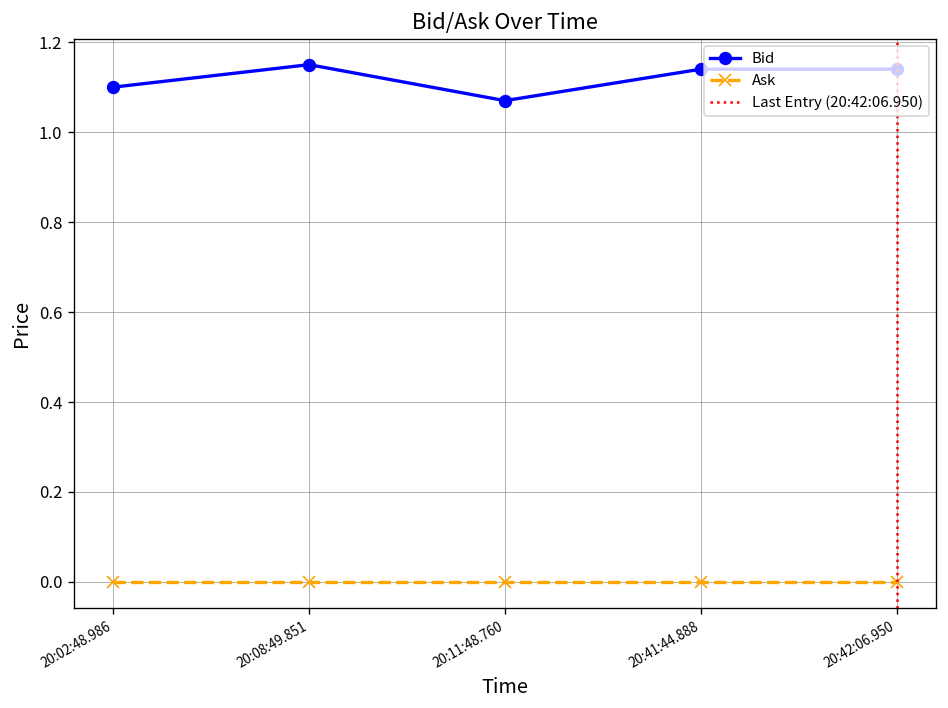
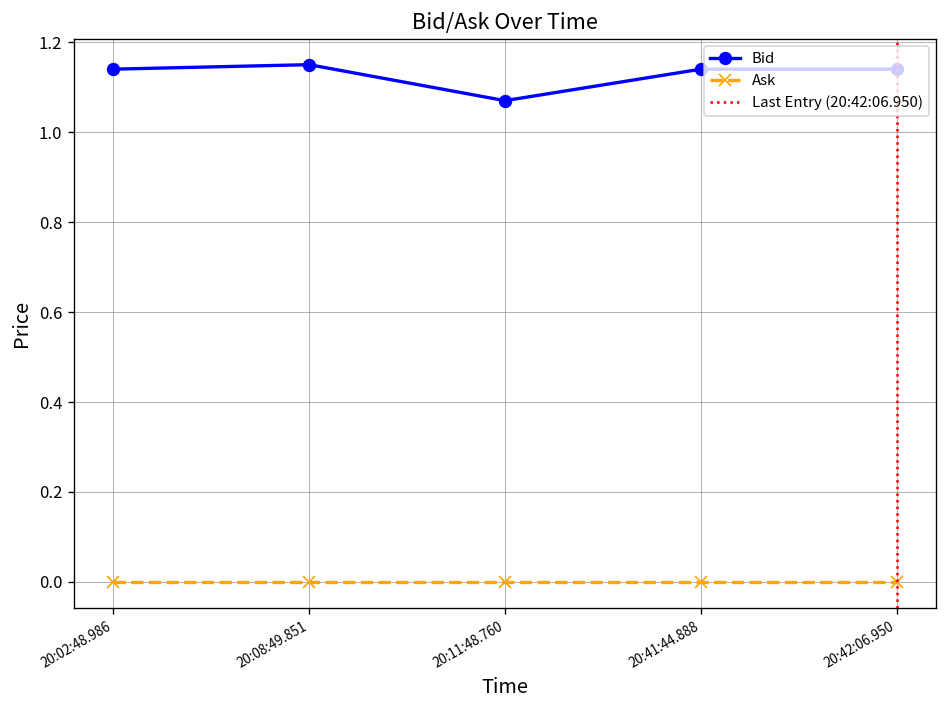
  {
    "Bid": {
-     "20:02:48.986": 1.10,
+     "20:02:48.986": 1.14,
      "20:08:49.851": 1.15,
      "20:11:48.760": 1.07,
      "20:41:44.888": 1.14
    },
    "Ask": {
      "20:02:48.986": 0.00,
      "20:08:49.851": 0.00,
      "20:11:48.760": 0.00,
      "20:41:44.888": 0.00,
      "20:42:06.950": 0.00
    }
  }
